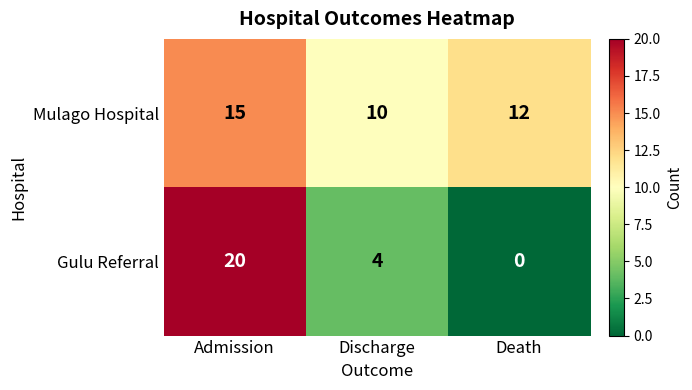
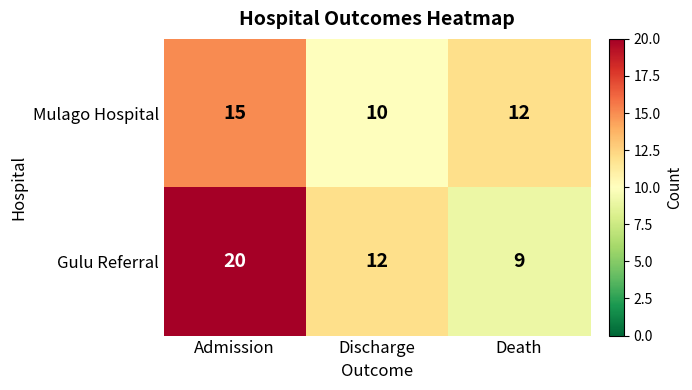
  {
    "Mulago Hospital": {
      "Admission": 15,
      "Discharge": 10,
      "Death": 12
    },
    "Gulu Referral": {
      "Admission": 20,
-     "Discharge": 4,
-     "Death": 0
+     "Discharge": 12,
+     "Death": 9
    }
  }
